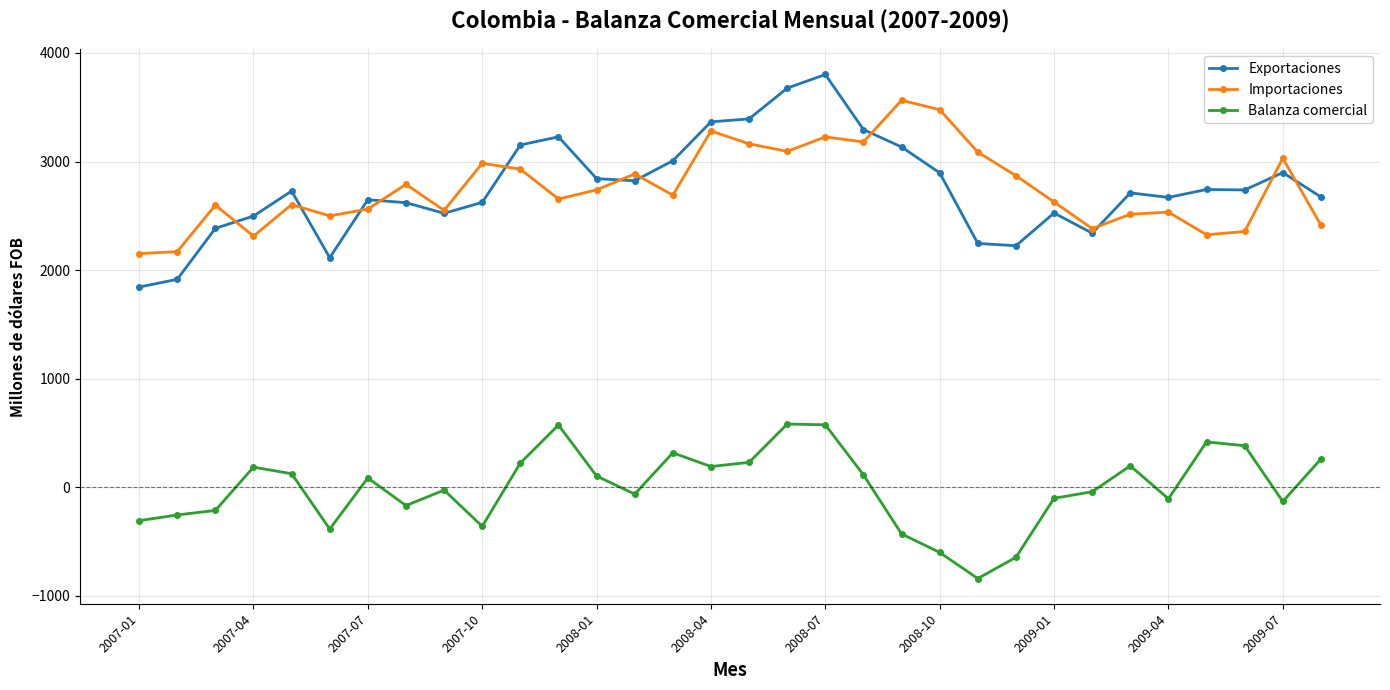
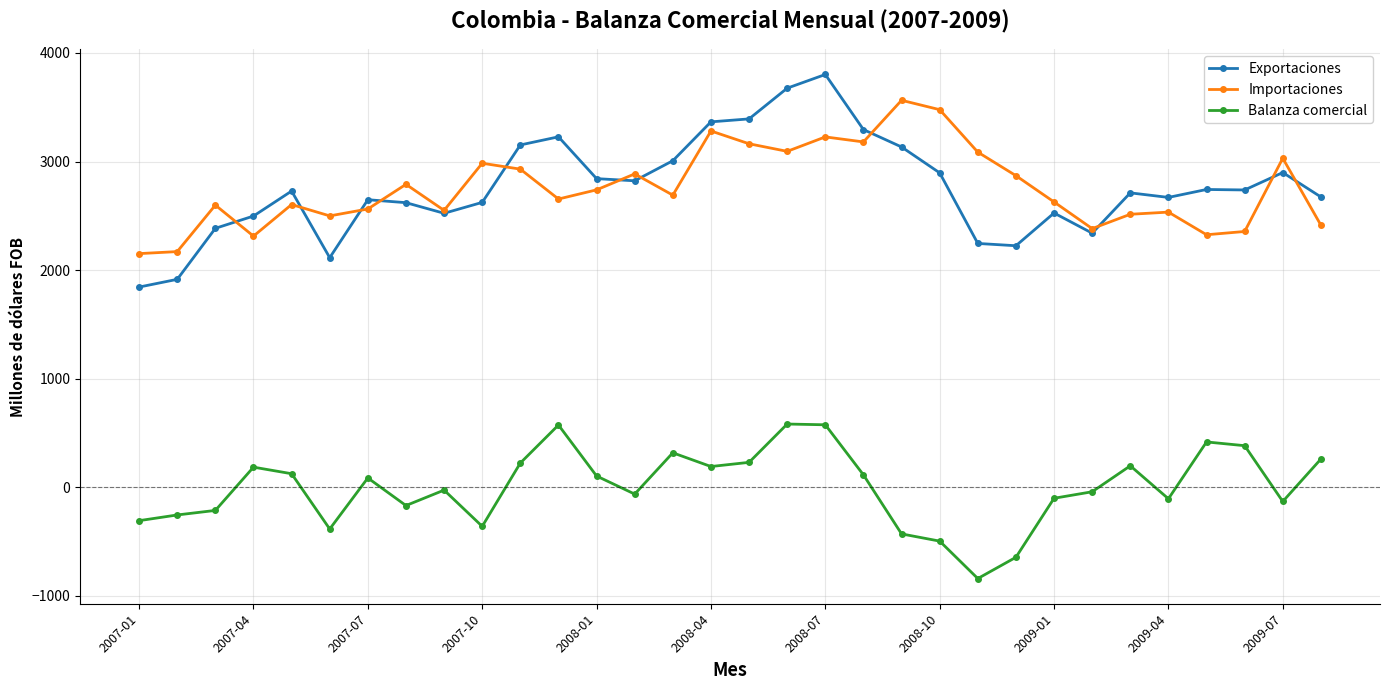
  {
    "Exportaciones": {
      "2007-01": 1840,
      "2007-04": 2500,
      "2007-07": 2650,
      "2007-10": 2620,
      "2008-01": 2840,
      "2008-04": 3370,
      "2008-07": 3800,
      "2008-10": 2900,
      "2009-01": 2530,
      "2009-04": 2670,
      "2009-07": 2900
    },
    "Importaciones": {
      "2007-01": 2150,
      "2007-04": 2310,
      "2007-07": 2560,
      "2007-10": 2980,
      "2008-01": 2740,
      "2008-04": 3280,
      "2008-07": 3230,
      "2008-10": 3480,
      "2009-01": 2630,
      "2009-04": 2530,
      "2009-07": 3030
    },
    "Balanza comercial": {
      "2007-01": -310,
      "2007-04": 180,
      "2007-07": 90,
      "2007-10": -360,
      "2008-01": 100,
      "2008-04": 190,
      "2008-07": 570,
-     "2008-10": -600,
+     "2008-10": -500,
      "2009-01": -100,
      "2009-04": -110,
      "2009-07": -130
    }
  }
